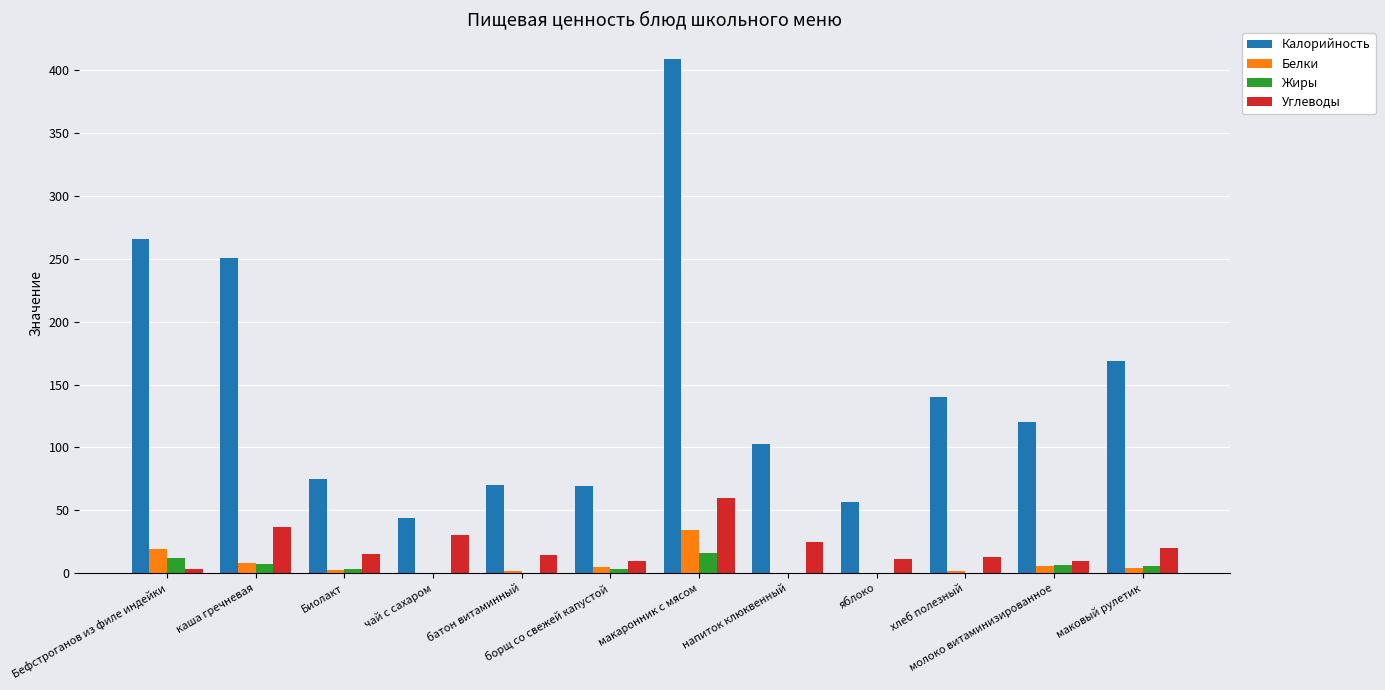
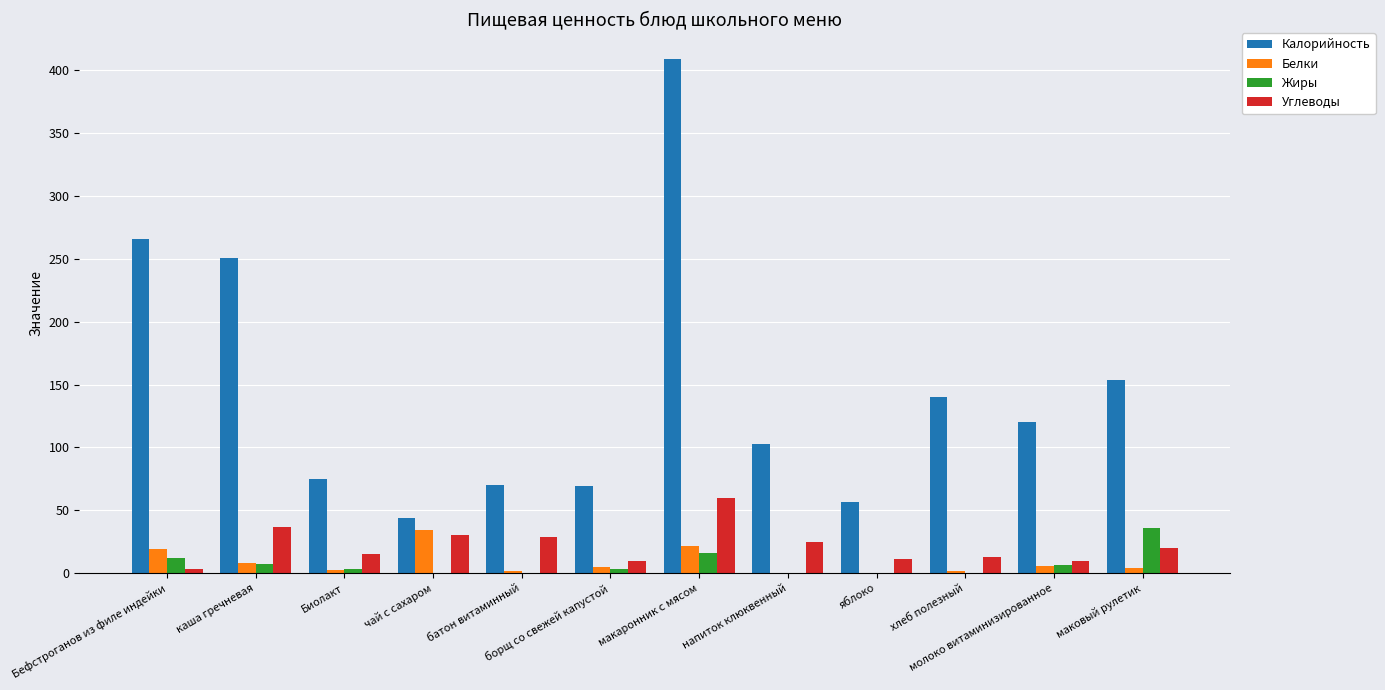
  {
    "Калорийность": {
      "Бефстроганов из филе индейки": 266,
      "каша гречневая": 251,
      "Биолакт": 75,
      "чай с сахаром": 44,
      "батон витаминный": 70,
      "борщ со свежей капустой": 69,
      "макаронник с мясом": 409,
      "напиток клюквенный": 103,
      "яблоко": 57,
      "хлеб полезный": 140,
      "молоко витаминизированное": 120,
-     "маковый рулетик": 169
+     "маковый рулетик": 154
    },
    "Белки": {
      "Бефстроганов из филе индейки": 19,
      "каша гречневая": 9,
      "Биолакт": 3,
-     "чай с сахаром": 0,
+     "чай с сахаром": 35,
      "батон витаминный": 2,
      "борщ со свежей капустой": 5,
-     "макаронник с мясом": 35,
+     "макаронник с мясом": 22,
      "хлеб полезный": 2,
      "молоко витаминизированное": 6,
      "маковый рулетик": 4
    },
    "Жиры": {
      "Бефстроганов из филе индейки": 12,
      "каша гречневая": 7,
      "Биолакт": 3,
      "борщ со свежей капустой": 4,
      "макаронник с мясом": 16,
      "молоко витаминизированное": 6,
-     "маковый рулетик": 5
+     "маковый рулетик": 36
    },
    "Углеводы": {
      "Бефстроганов из филе индейки": 4,
      "каша гречневая": 37,
      "Биолакт": 15,
      "чай с сахаром": 30,
-     "батон витаминный": 14,
+     "батон витаминный": 29,
      "борщ со свежей капустой": 10,
      "макаронник с мясом": 60,
      "напиток клюквенный": 25,
      "яблоко": 12,
      "хлеб полезный": 13,
      "молоко витаминизированное": 9,
      "маковый рулетик": 20
    }
  }
